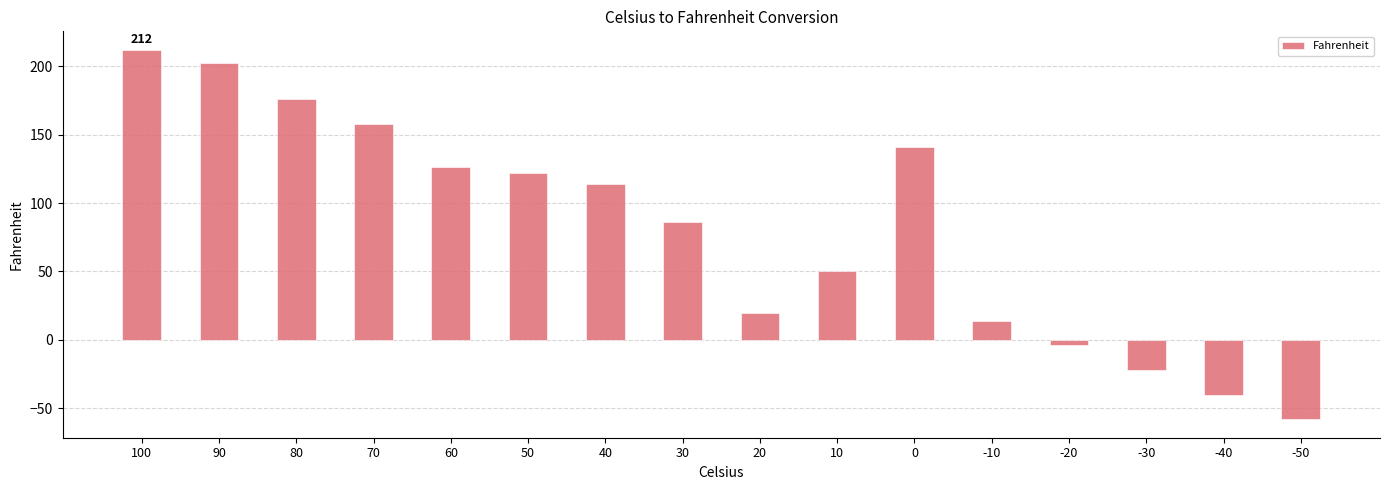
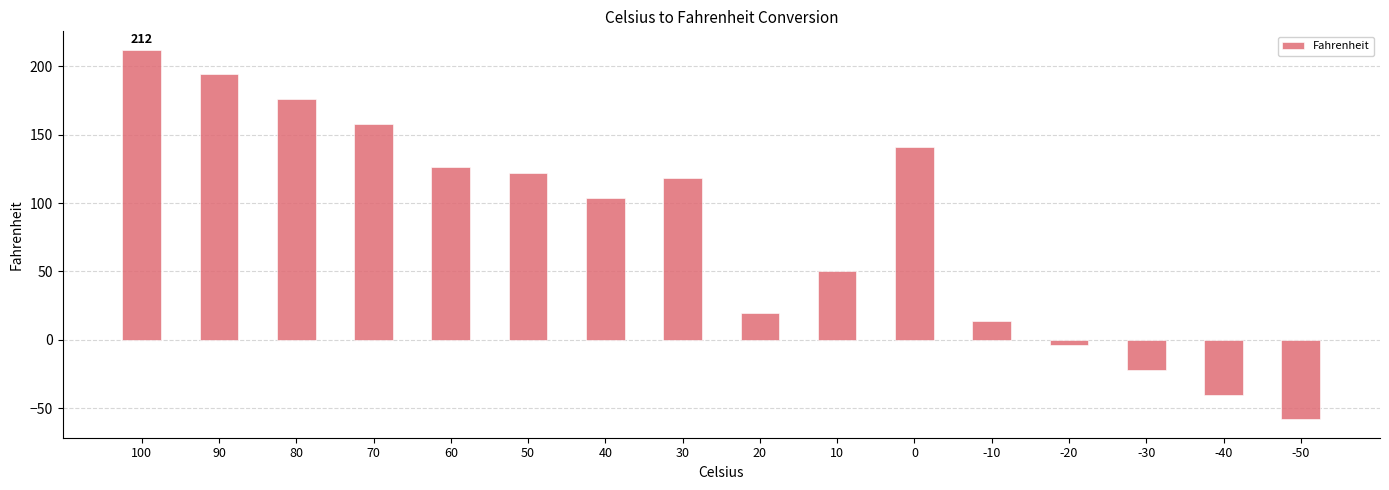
  {
-   "90": 202,
+   "90": 194,
    "80": 176,
    "70": 158,
    "60": 126,
    "50": 122,
-   "40": 114,
-   "30": 86,
+   "40": 104,
+   "30": 118,
    "20": 20,
    "10": 50,
    "0": 141,
    "-10": 14,
    "-20": -4,
    "-30": -22,
    "-40": -40,
    "-50": -58
  }
